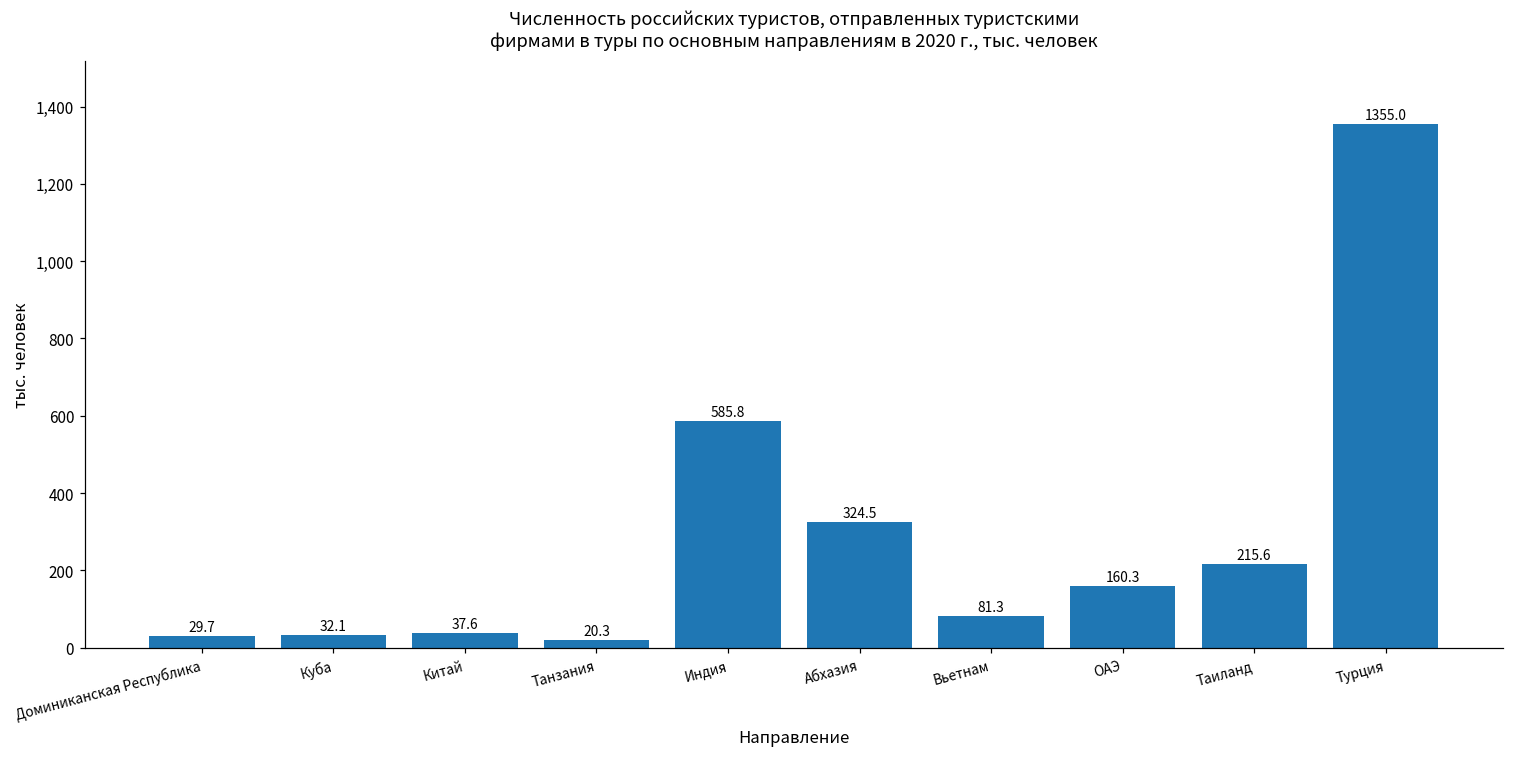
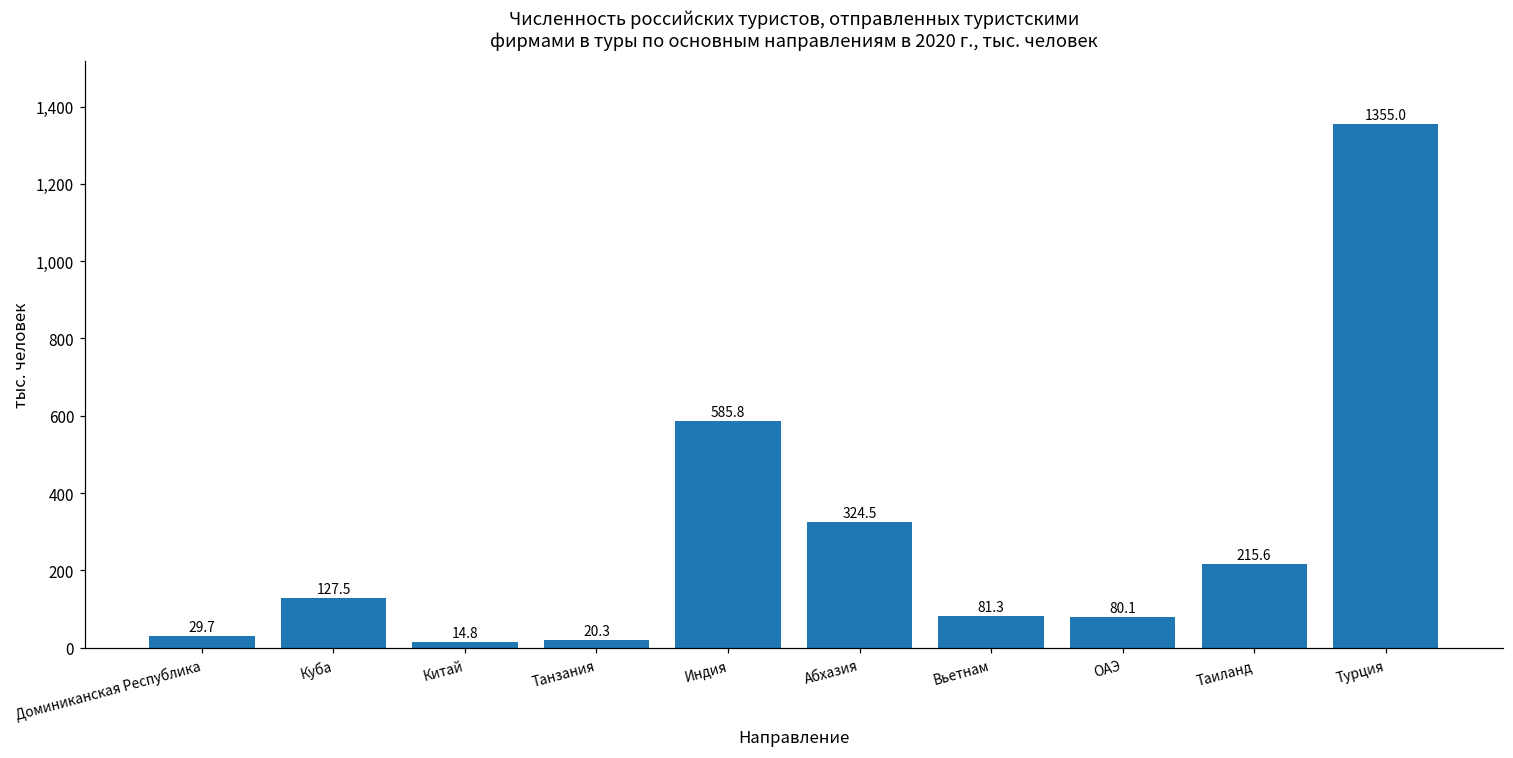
  {
    "Доминиканская Республика": 29.7,
-   "Куба": 32.1,
-   "Китай": 37.6,
+   "Куба": 127.5,
+   "Китай": 14.8,
    "Танзания": 20.3,
    "Индия": 585.8,
    "Абхазия": 324.5,
    "Вьетнам": 81.3,
-   "ОАЭ": 160.3,
+   "ОАЭ": 80.1,
    "Таиланд": 215.6,
    "Турция": 1355.0
  }
